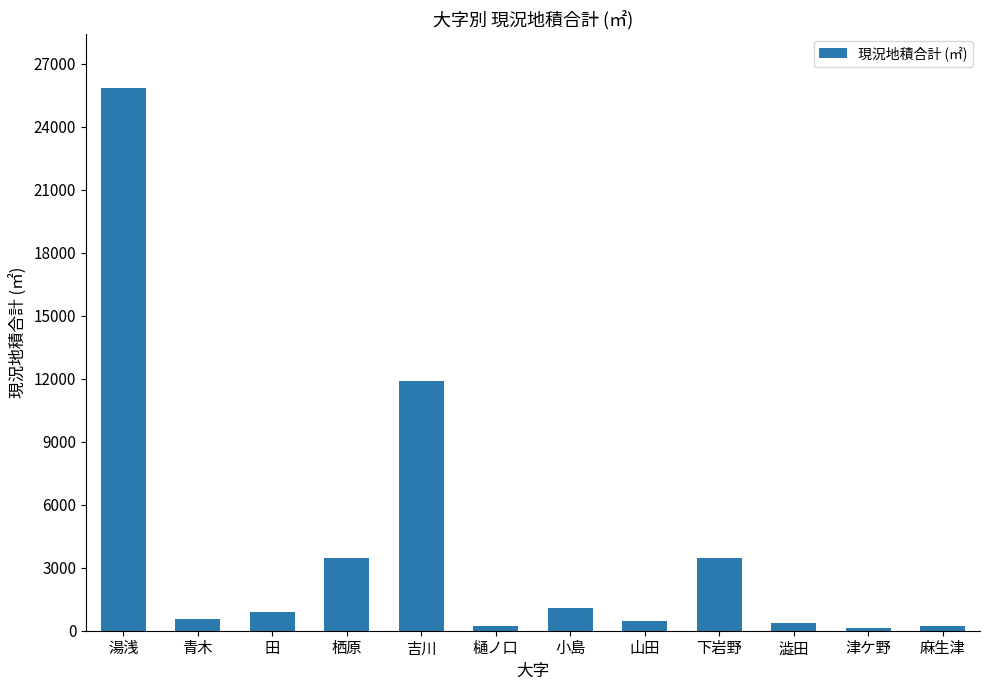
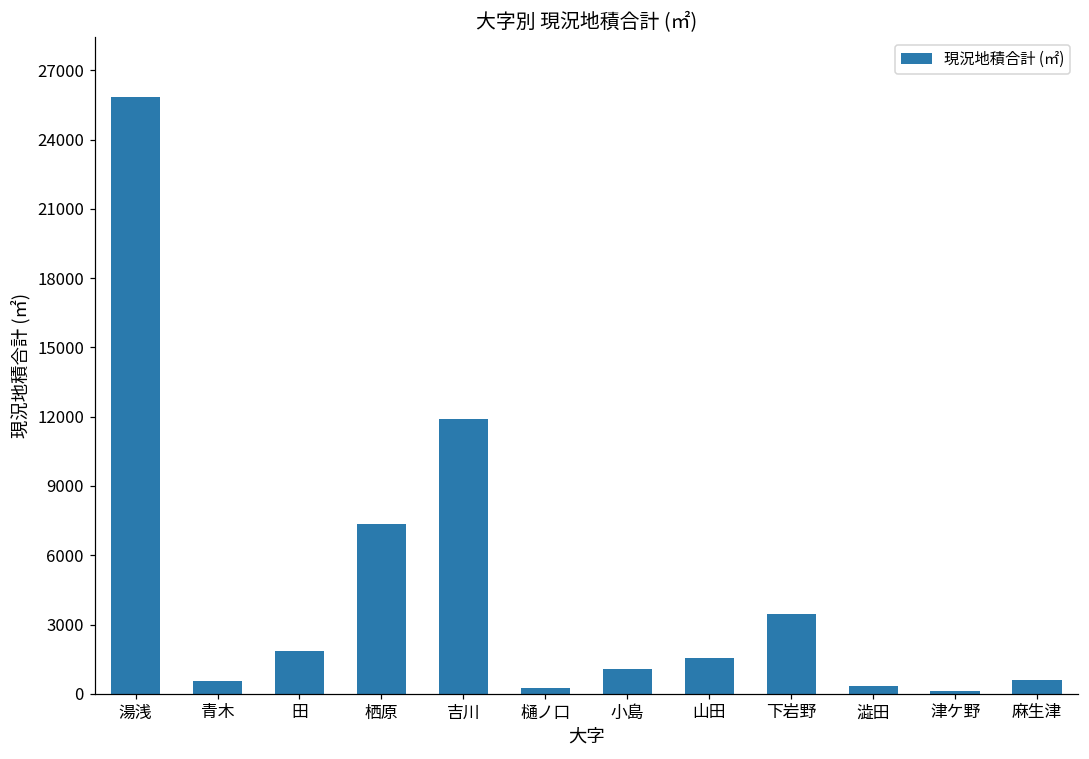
  {
    "湯浅": 25800,
    "青木": 600,
-   "田": 900,
-   "栖原": 3500,
+   "田": 1900,
+   "栖原": 7300,
    "吉川": 11900,
    "樋ノ口": 200,
    "小島": 1100,
-   "山田": 500,
+   "山田": 1600,
    "下岩野": 3400,
    "澁田": 300,
    "津ケ野": 100,
-   "麻生津": 200
+   "麻生津": 600
  }
